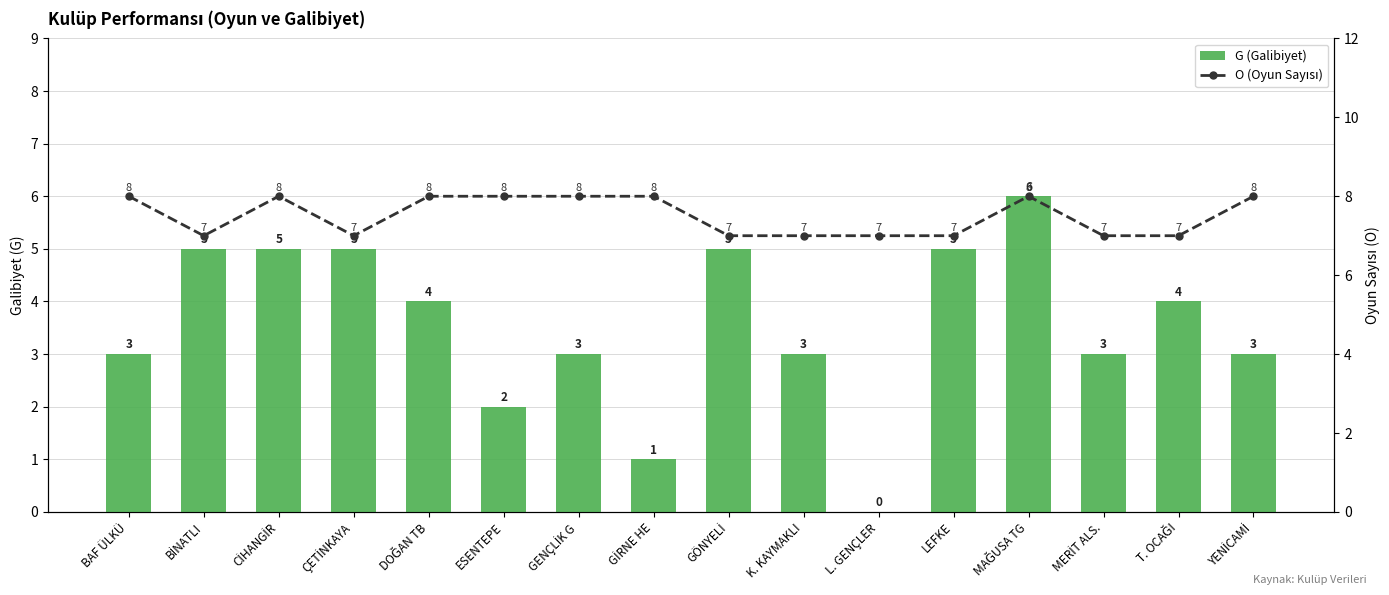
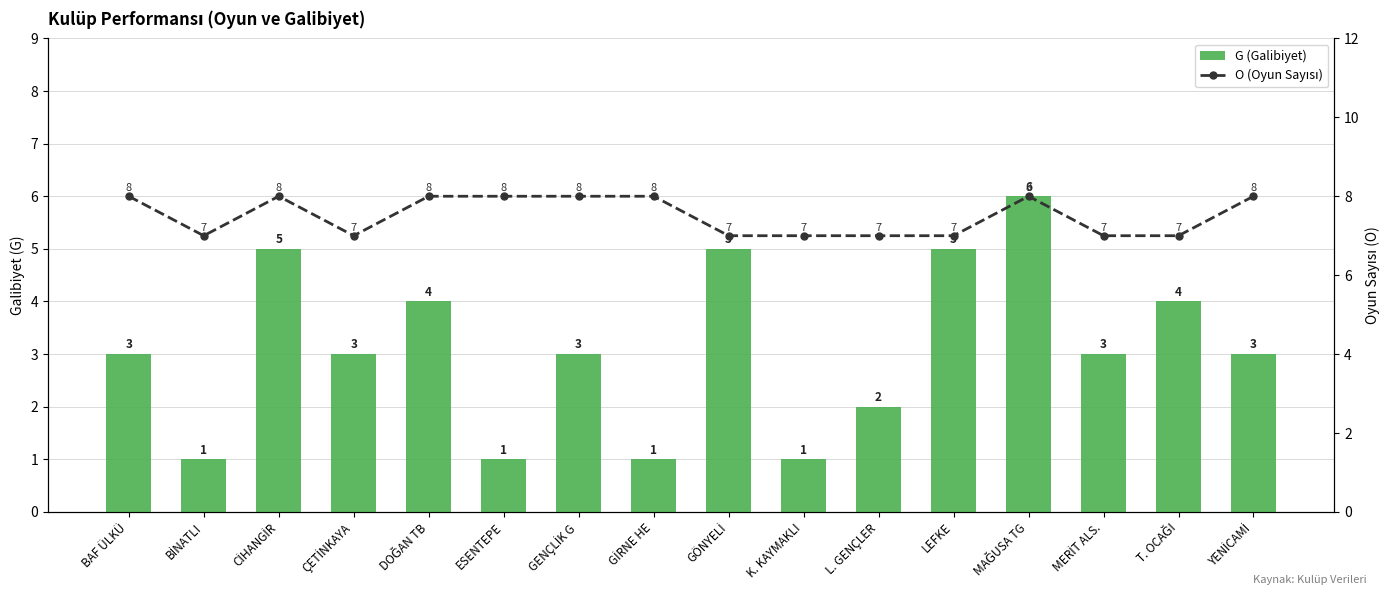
  {
    "G (Galibiyet)": {
      "BAF ÜLKÜ": 3,
-     "BİNATLI": 5,
+     "BİNATLI": 1,
      "CİHANGİR": 5,
-     "ÇETİNKAYA": 5,
+     "ÇETİNKAYA": 3,
      "DOĞAN TB": 4,
-     "ESENTEPE": 2,
+     "ESENTEPE": 1,
      "GENÇLİK G": 3,
      "GİRNE HE": 1,
-     "K. KAYMAKLI": 3,
-     "L. GENÇLER": 0,
+     "K. KAYMAKLI": 1,
+     "L. GENÇLER": 2,
      "MERİT ALS.": 3,
      "T. OCAĞI": 4,
      "YENİCAMİ": 3
    },
    "O (Oyun Sayısı)": {
      "BAF ÜLKÜ": 8,
      "BİNATLI": 7,
      "CİHANGİR": 8,
      "ÇETİNKAYA": 7,
      "DOĞAN TB": 8,
      "ESENTEPE": 8,
      "GENÇLİK G": 8,
      "GİRNE HE": 8,
      "GÖNYELİ": 7,
      "K. KAYMAKLI": 7,
      "L. GENÇLER": 7,
      "LEFKE": 7,
      "MERİT ALS.": 7,
      "T. OCAĞI": 7,
      "YENİCAMİ": 8
    }
  }
